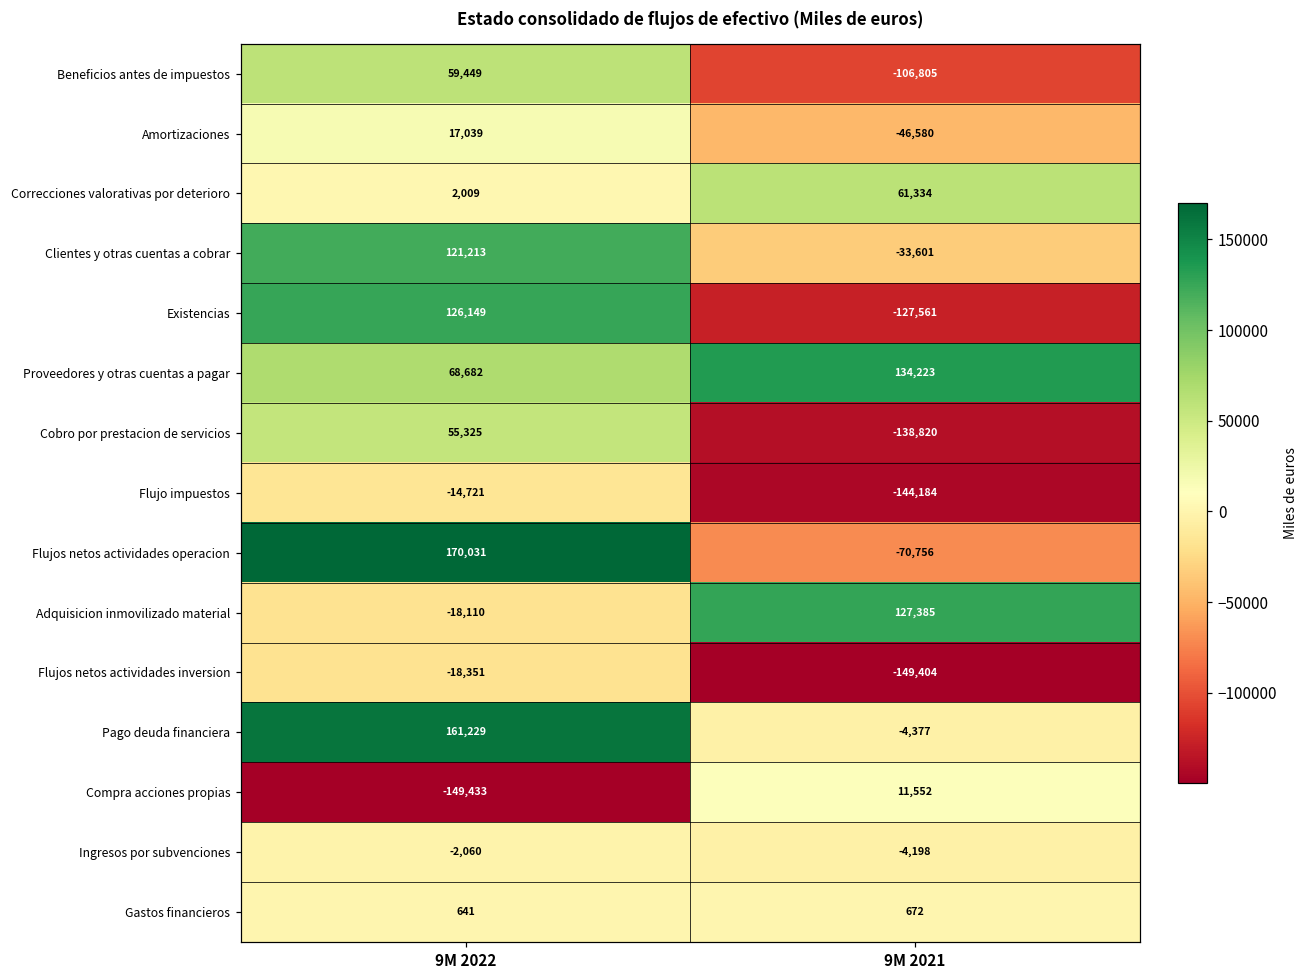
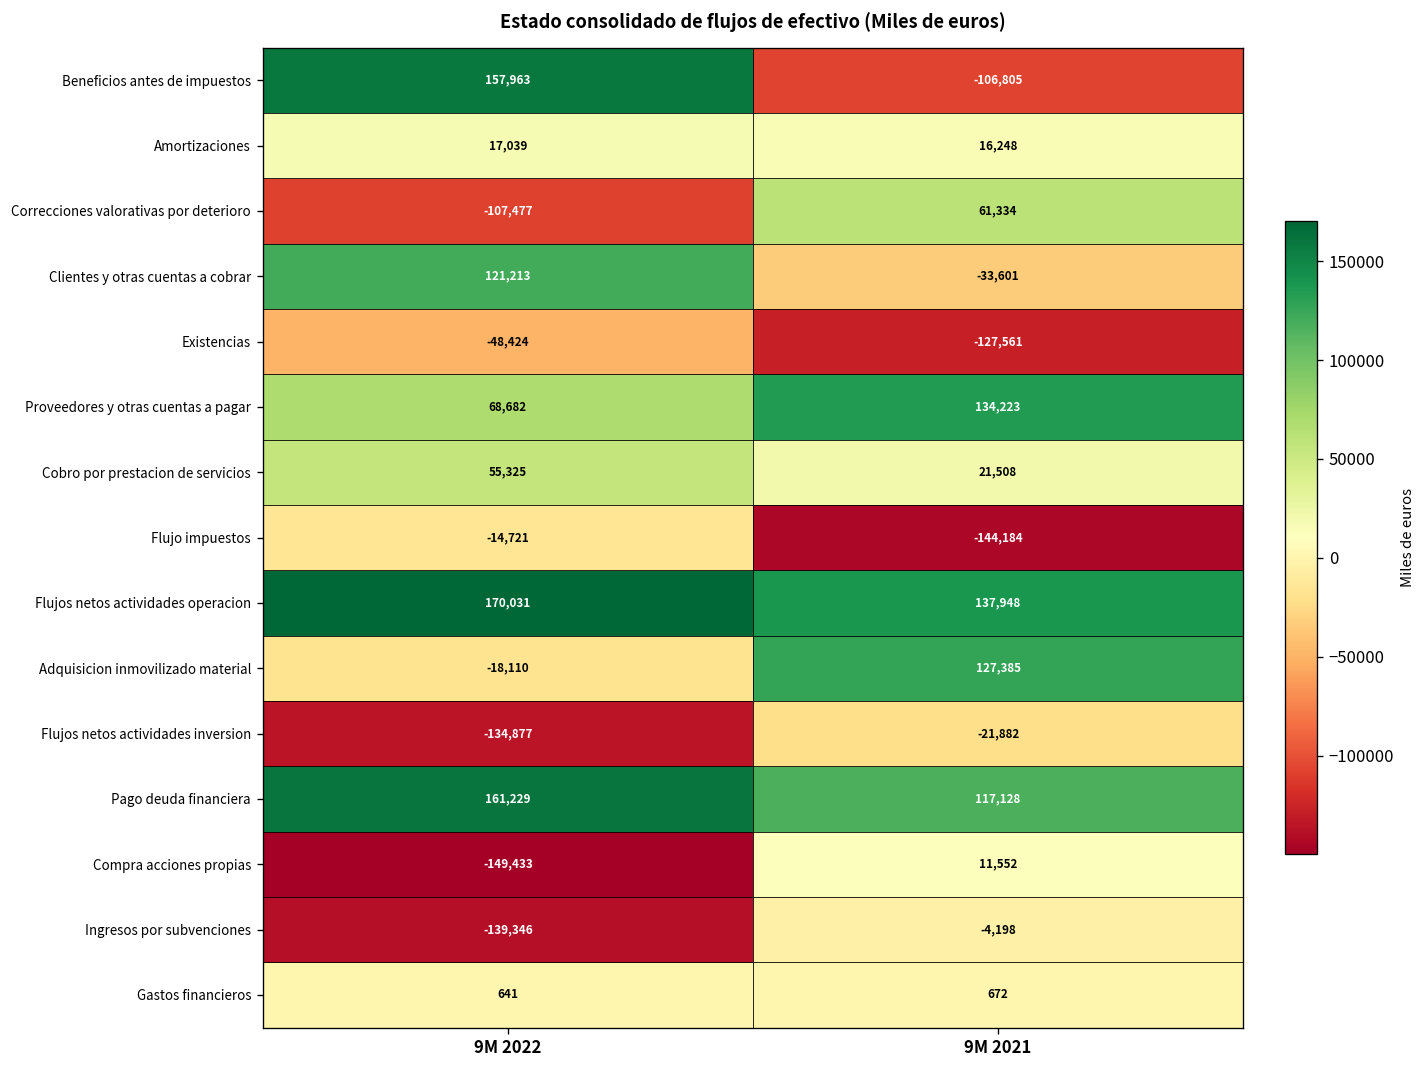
  {
    "Beneficios antes de impuestos": {
-     "9M 2022": "59,449",
+     "9M 2022": "157,963",
      "9M 2021": "-106,805"
    },
    "Amortizaciones": {
      "9M 2022": "17,039",
-     "9M 2021": "-46,580"
+     "9M 2021": "16,248"
    },
    "Correcciones valorativas por deterioro": {
-     "9M 2022": "2,009",
+     "9M 2022": "-107,477",
      "9M 2021": "61,334"
    },
    "Clientes y otras cuentas a cobrar": {
      "9M 2022": "121,213",
      "9M 2021": "-33,601"
    },
    "Existencias": {
-     "9M 2022": "126,149",
+     "9M 2022": "-48,424",
      "9M 2021": "-127,561"
    },
    "Proveedores y otras cuentas a pagar": {
      "9M 2022": "68,682",
      "9M 2021": "134,223"
    },
    "Cobro por prestacion de servicios": {
      "9M 2022": "55,325",
-     "9M 2021": "-138,820"
+     "9M 2021": "21,508"
    },
    "Flujo impuestos": {
      "9M 2022": "-14,721",
      "9M 2021": "-144,184"
    },
    "Flujos netos actividades operacion": {
      "9M 2022": "170,031",
-     "9M 2021": "-70,756"
+     "9M 2021": "137,948"
    },
    "Adquisicion inmovilizado material": {
      "9M 2022": "-18,110",
      "9M 2021": "127,385"
    },
    "Flujos netos actividades inversion": {
-     "9M 2022": "-18,351",
-     "9M 2021": "-149,404"
+     "9M 2022": "-134,877",
+     "9M 2021": "-21,882"
    },
    "Pago deuda financiera": {
      "9M 2022": "161,229",
-     "9M 2021": "-4,377"
+     "9M 2021": "117,128"
    },
    "Compra acciones propias": {
      "9M 2022": "-149,433",
      "9M 2021": "11,552"
    },
    "Ingresos por subvenciones": {
-     "9M 2022": "-2,060",
+     "9M 2022": "-139,346",
      "9M 2021": "-4,198"
    },
    "Gastos financieros": {
      "9M 2022": "641",
      "9M 2021": "672"
    }
  }
